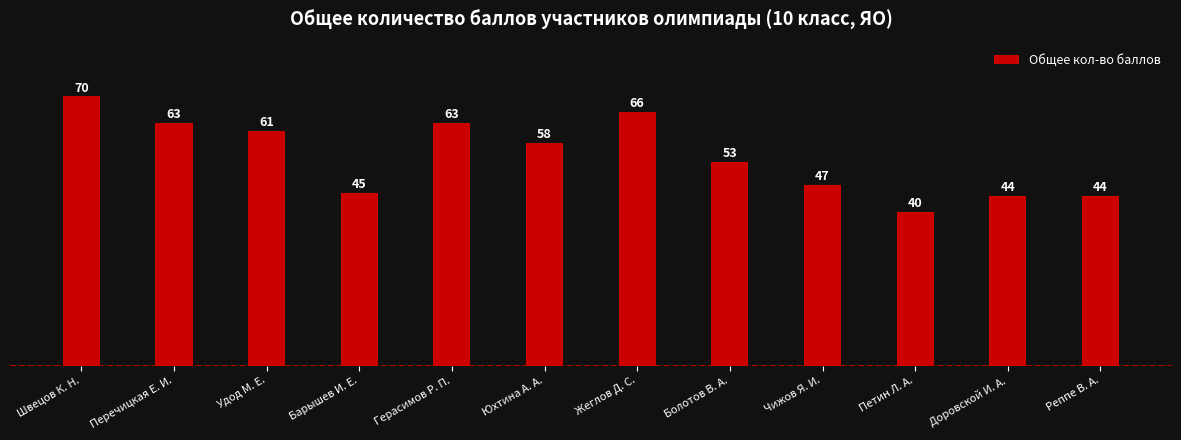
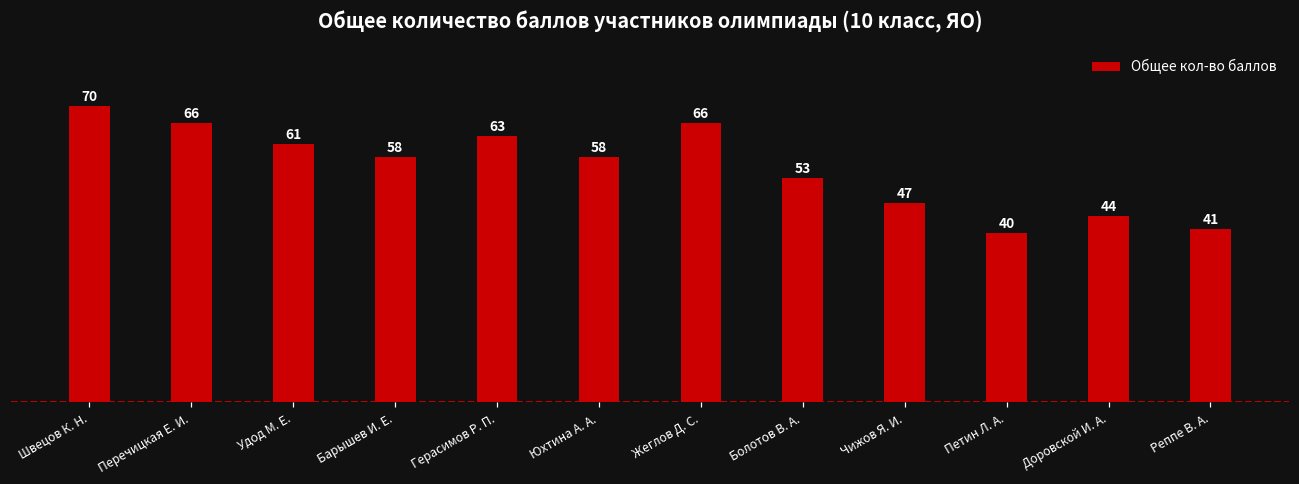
  {
    "Швецов К. Н.": 70,
-   "Перечицкая Е. И.": 63,
+   "Перечицкая Е. И.": 66,
    "Удод М. Е.": 61,
-   "Барышев И. Е.": 45,
+   "Барышев И. Е.": 58,
    "Герасимов Р. П.": 63,
    "Юхтина А. А.": 58,
    "Жеглов Д. С.": 66,
    "Болотов В. А.": 53,
    "Чижов Я. И.": 47,
    "Петин Л. А.": 40,
    "Доровской И. А.": 44,
-   "Реппе В. А.": 44
+   "Реппе В. А.": 41
  }
